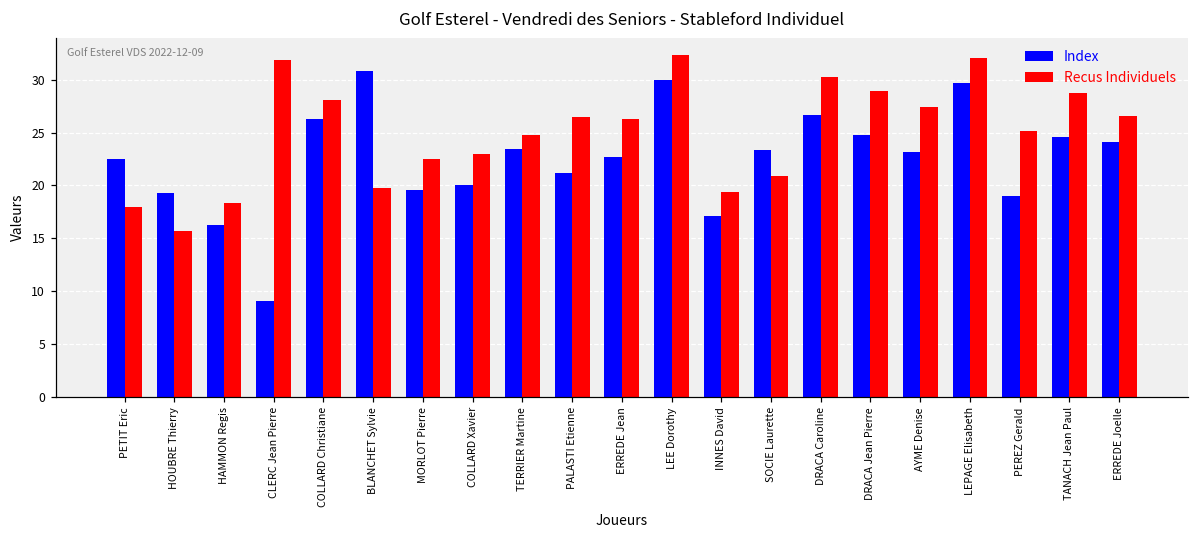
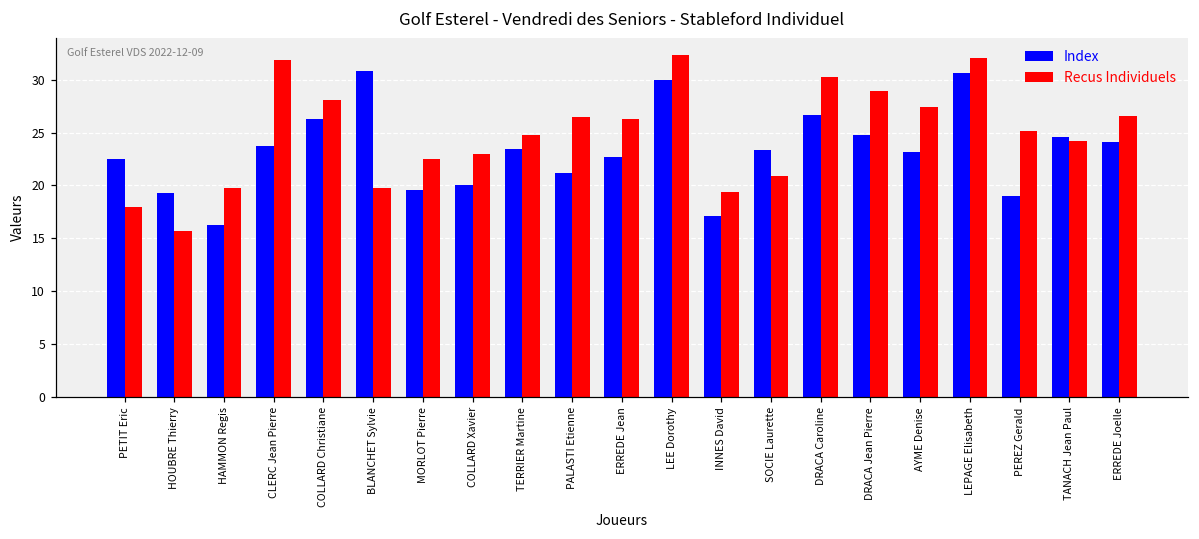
  {
    "Index": {
      "PETIT Eric": 23,
      "HOUBRE Thierry": 19,
      "HAMMON Regis": 16,
-     "CLERC Jean Pierre": 9,
+     "CLERC Jean Pierre": 24,
      "COLLARD Christiane": 26,
      "BLANCHET Sylvie": 31,
      "MORLOT Pierre": 20,
      "COLLARD Xavier": 20,
      "TERRIER Martine": 23,
      "PALASTI Etienne": 21,
      "ERREDE Jean": 23,
      "LEE Dorothy": 30,
      "INNES David": 17,
      "SOCIE Laurette": 23,
      "DRACA Caroline": 27,
      "DRACA Jean Pierre": 25,
      "AYME Denise": 23,
-     "LEPAGE Elisabeth": 30,
+     "LEPAGE Elisabeth": 31,
      "PEREZ Gerald": 19,
      "TANACH Jean Paul": 25,
      "ERREDE Joelle": 24
    },
    "Recus Individuels": {
      "PETIT Eric": 18,
      "HOUBRE Thierry": 16,
-     "HAMMON Regis": 18,
+     "HAMMON Regis": 20,
      "CLERC Jean Pierre": 32,
      "COLLARD Christiane": 28,
      "BLANCHET Sylvie": 20,
      "MORLOT Pierre": 22,
      "COLLARD Xavier": 23,
      "TERRIER Martine": 25,
      "PALASTI Etienne": 27,
      "ERREDE Jean": 26,
      "LEE Dorothy": 32,
      "INNES David": 19,
      "SOCIE Laurette": 21,
      "DRACA Caroline": 30,
      "DRACA Jean Pierre": 29,
      "AYME Denise": 27,
      "LEPAGE Elisabeth": 32,
      "PEREZ Gerald": 25,
-     "TANACH Jean Paul": 29,
+     "TANACH Jean Paul": 24,
      "ERREDE Joelle": 27
    }
  }
